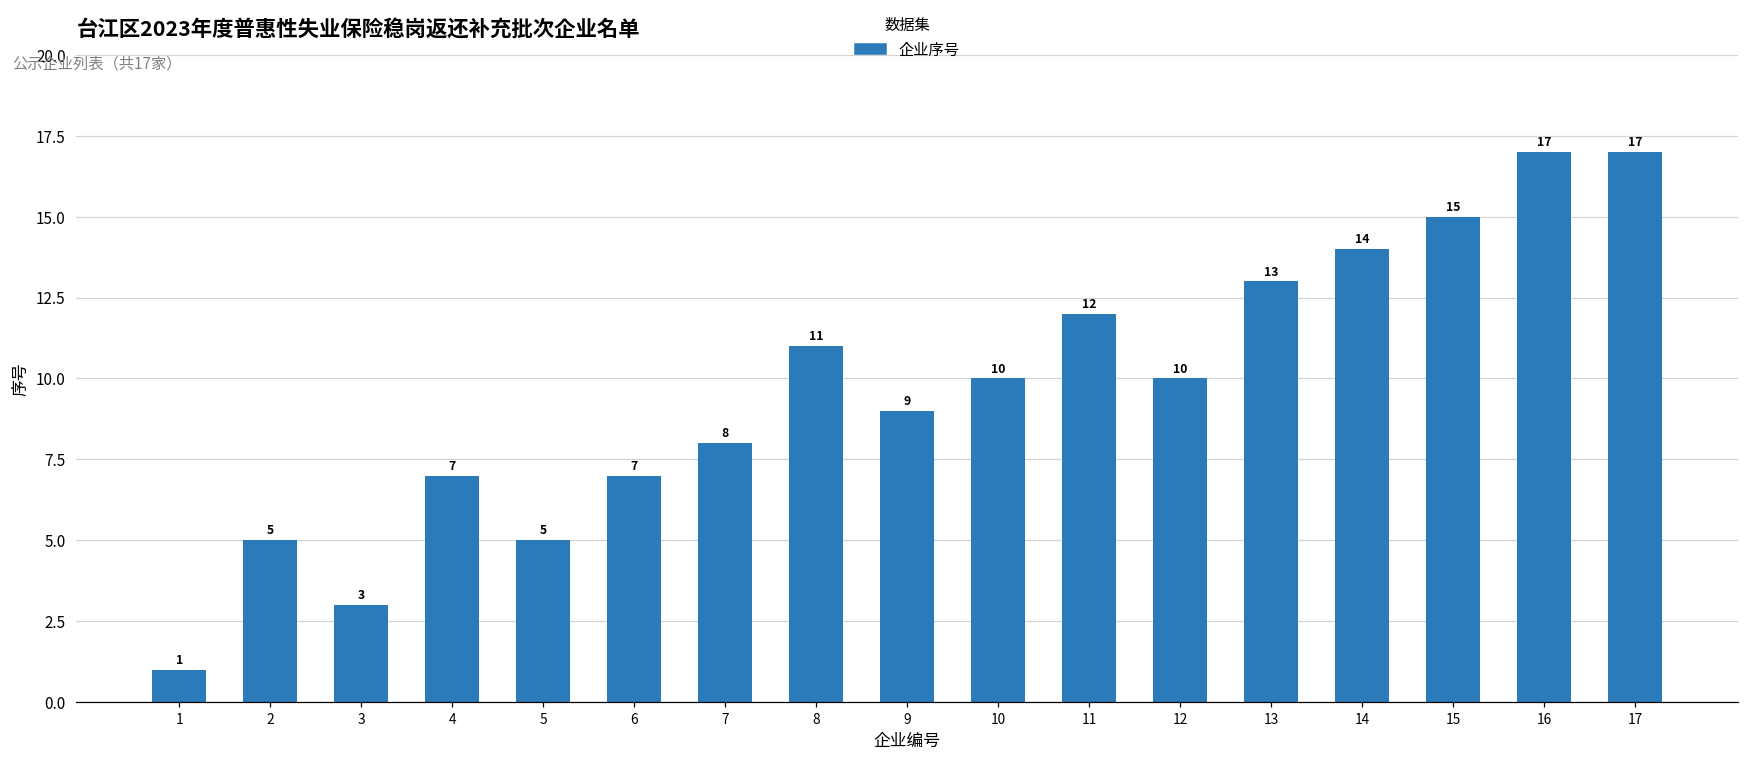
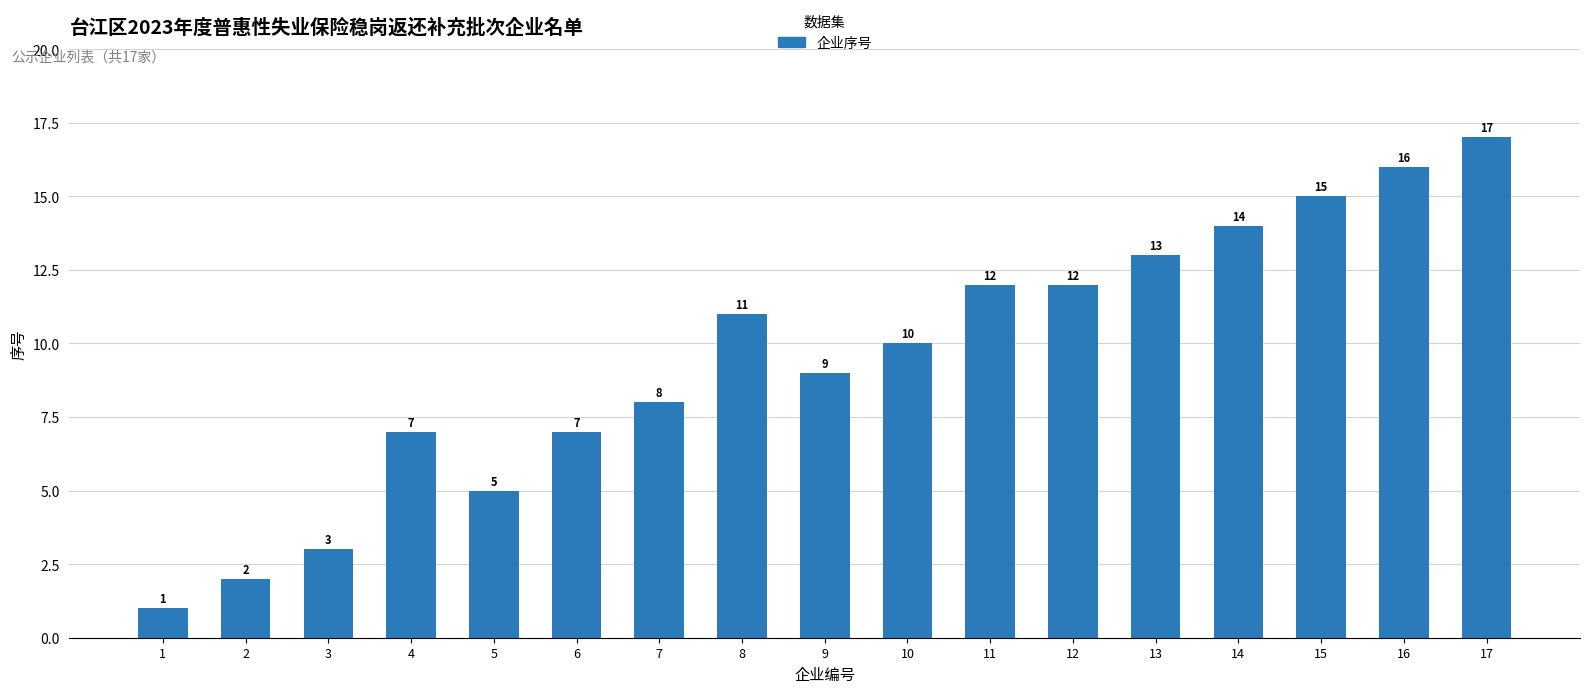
  {
    "1": 1,
-   "2": 5,
+   "2": 2,
    "3": 3,
    "4": 7,
    "5": 5,
    "6": 7,
    "7": 8,
    "8": 11,
    "9": 9,
    "10": 10,
    "11": 12,
-   "12": 10,
+   "12": 12,
    "13": 13,
    "14": 14,
    "15": 15,
-   "16": 17,
+   "16": 16,
    "17": 17
  }
